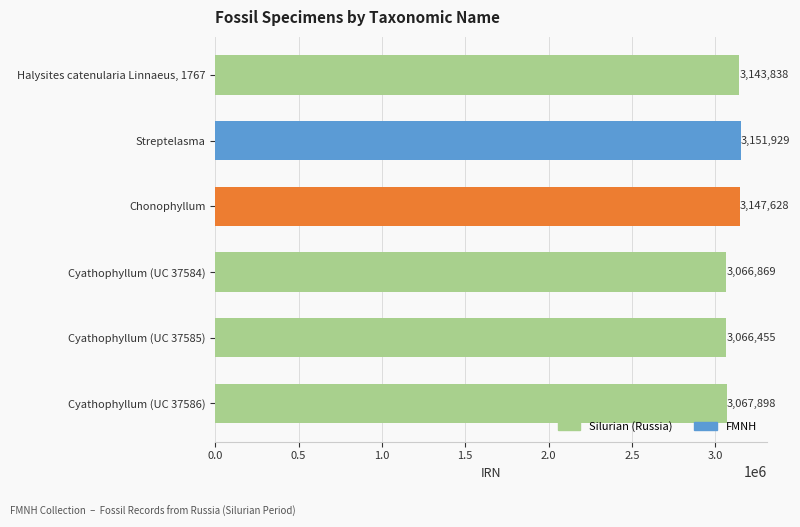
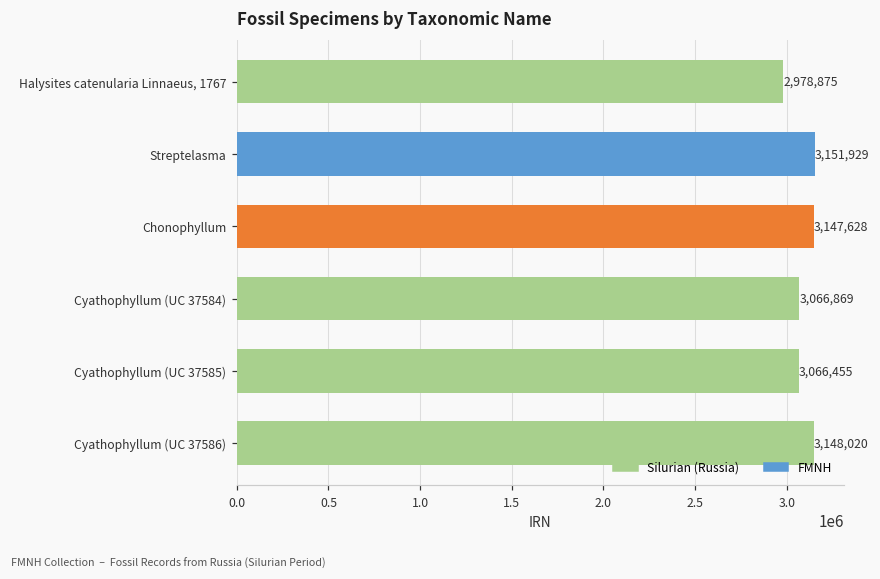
  {
-   "Halysites catenularia Linnaeus, 1767": "3,143,838",
+   "Halysites catenularia Linnaeus, 1767": "2,978,875",
    "Streptelasma": "3,151,929",
    "Chonophyllum": "3,147,628",
    "Cyathophyllum (UC 37584)": "3,066,869",
    "Cyathophyllum (UC 37585)": "3,066,455",
-   "Cyathophyllum (UC 37586)": "3,067,898"
+   "Cyathophyllum (UC 37586)": "3,148,020"
  }
